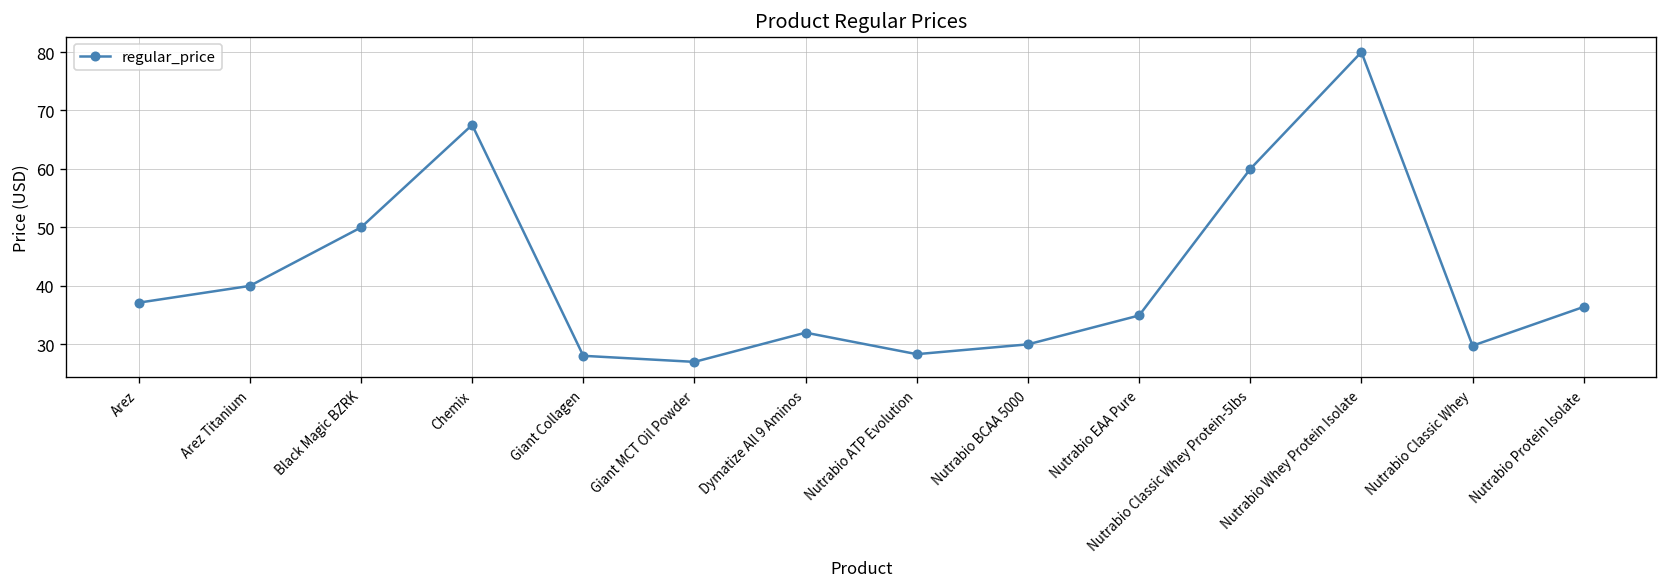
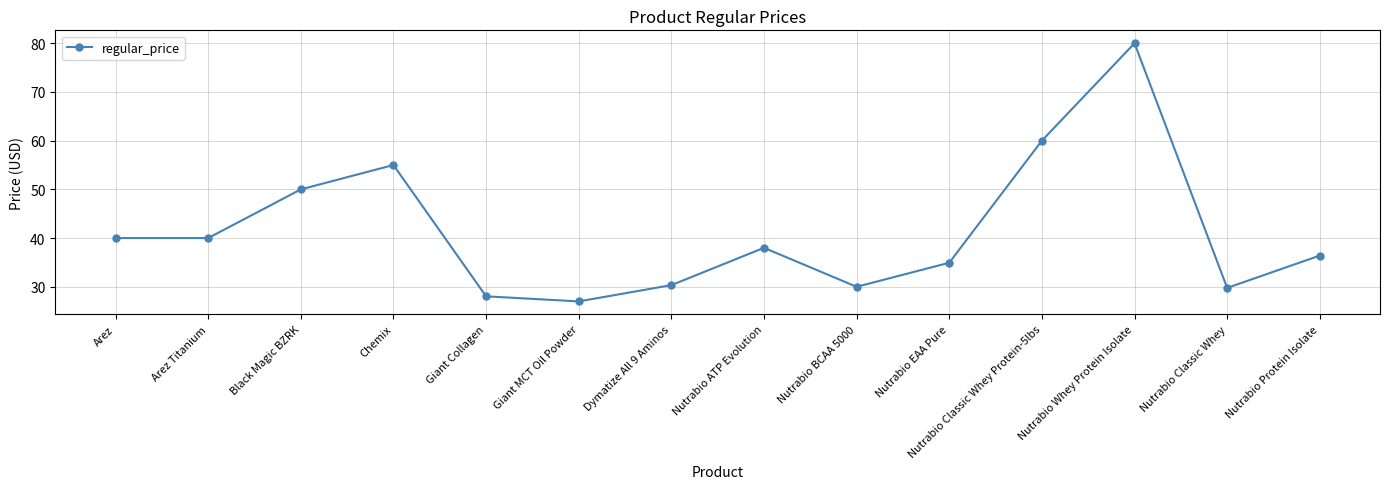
  {
-   "Arez": 37,
+   "Arez": 40,
    "Arez Titanium": 40,
    "Black Magic BZRK": 50,
-   "Chemix": 68,
+   "Chemix": 55,
    "Giant Collagen": 28,
    "Giant MCT Oil Powder": 27,
-   "Dymatize All 9 Aminos": 32,
-   "Nutrabio ATP Evolution": 28,
+   "Dymatize All 9 Aminos": 30,
+   "Nutrabio ATP Evolution": 38,
    "Nutrabio BCAA 5000": 30,
    "Nutrabio EAA Pure": 35,
    "Nutrabio Classic Whey Protein-5lbs": 60,
    "Nutrabio Whey Protein Isolate": 80,
    "Nutrabio Classic Whey": 30,
    "Nutrabio Protein Isolate": 36
  }
